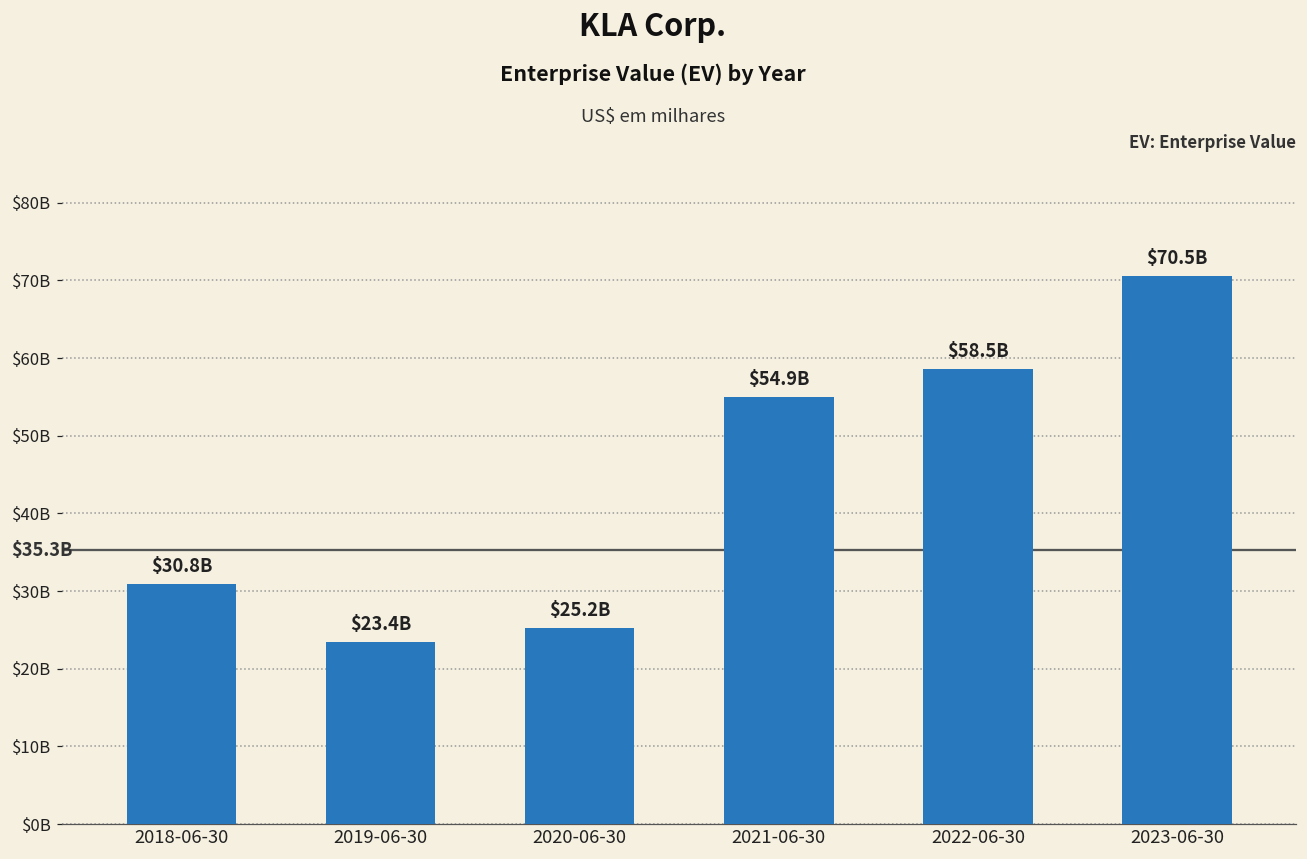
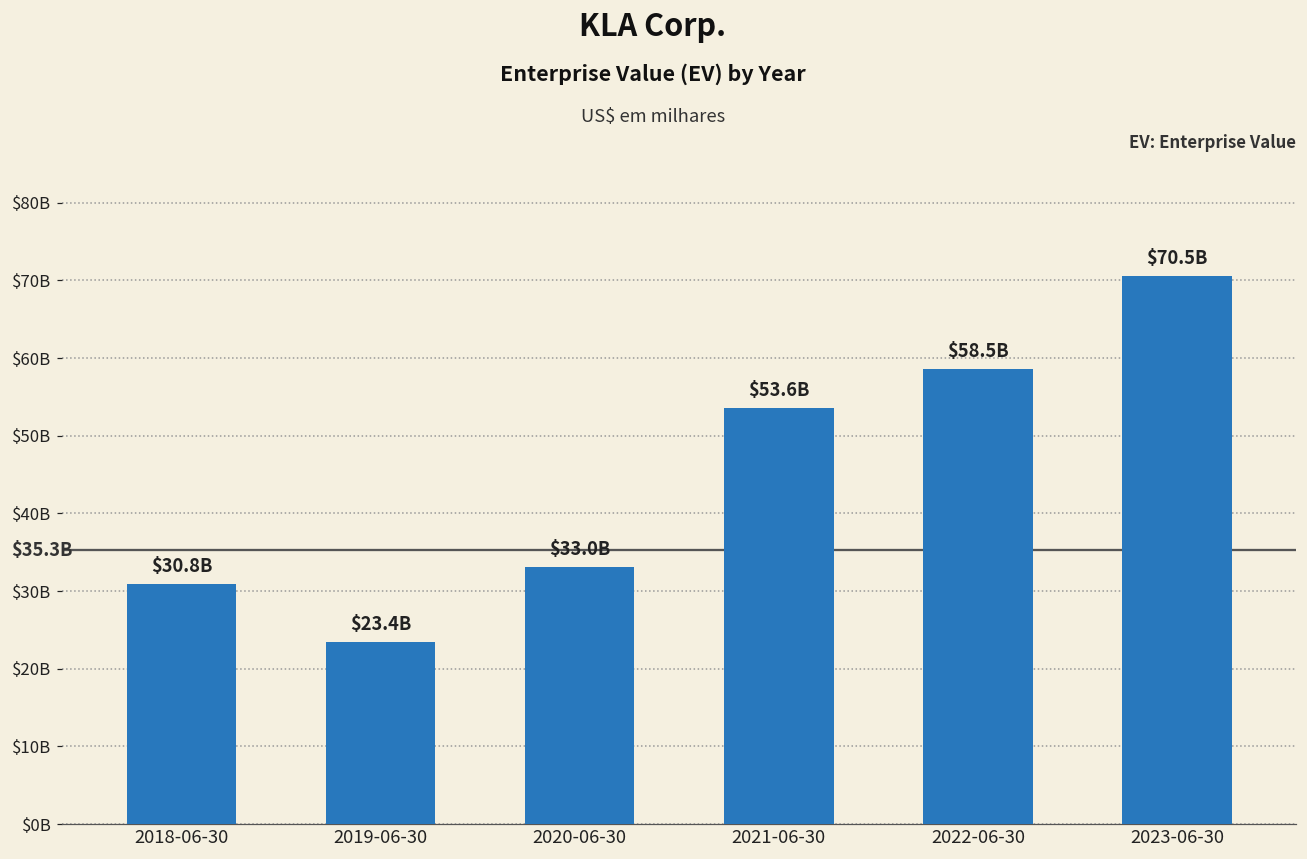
  {
    "2018-06-30": "$30.8B",
    "2019-06-30": "$23.4B",
-   "2020-06-30": "$25.2B",
-   "2021-06-30": "$54.9B",
+   "2020-06-30": "$33.0B",
+   "2021-06-30": "$53.6B",
    "2022-06-30": "$58.5B",
    "2023-06-30": "$70.5B"
  }
